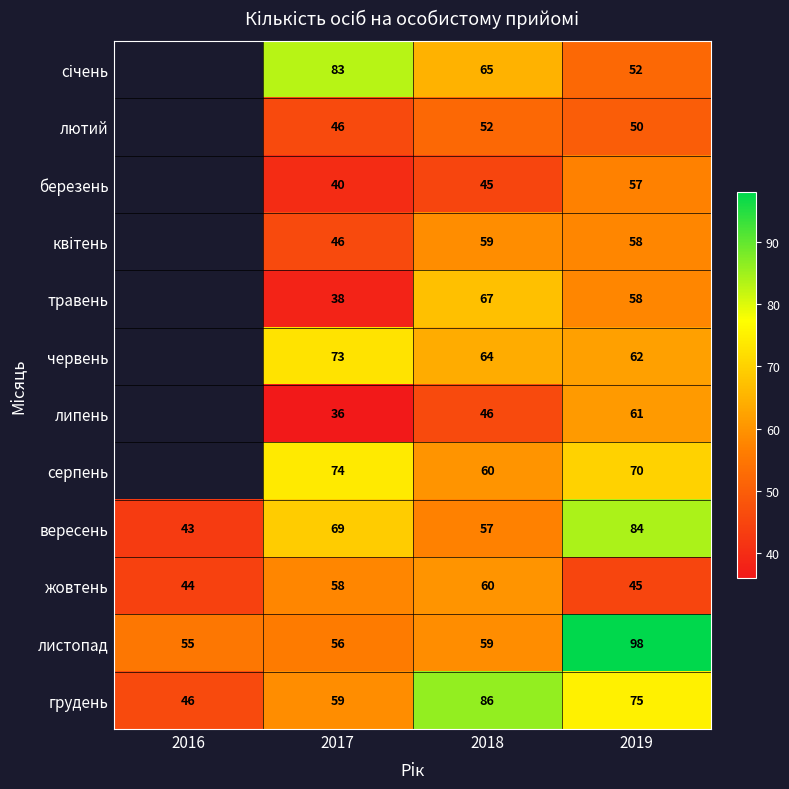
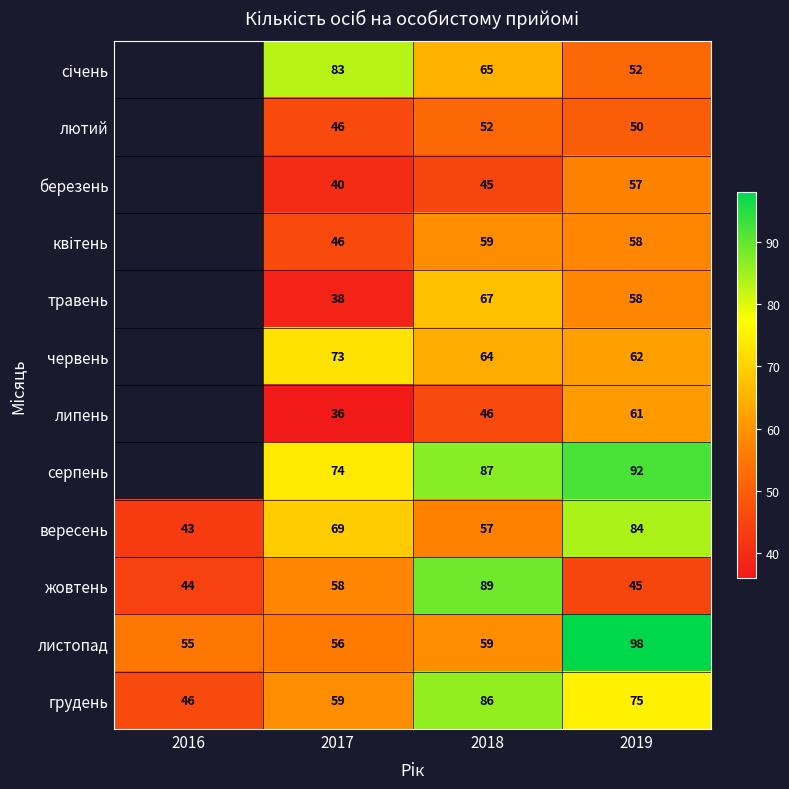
  {
    "січень": {
      "2017": 83,
      "2018": 65,
      "2019": 52
    },
    "лютий": {
      "2017": 46,
      "2018": 52,
      "2019": 50
    },
    "березень": {
      "2017": 40,
      "2018": 45,
      "2019": 57
    },
    "квітень": {
      "2017": 46,
      "2018": 59,
      "2019": 58
    },
    "травень": {
      "2017": 38,
      "2018": 67,
      "2019": 58
    },
    "червень": {
      "2017": 73,
      "2018": 64,
      "2019": 62
    },
    "липень": {
      "2017": 36,
      "2018": 46,
      "2019": 61
    },
    "серпень": {
      "2017": 74,
-     "2018": 60,
-     "2019": 70
+     "2018": 87,
+     "2019": 92
    },
    "вересень": {
      "2016": 43,
      "2017": 69,
      "2018": 57,
      "2019": 84
    },
    "жовтень": {
      "2016": 44,
      "2017": 58,
-     "2018": 60,
+     "2018": 89,
      "2019": 45
    },
    "листопад": {
      "2016": 55,
      "2017": 56,
      "2018": 59,
      "2019": 98
    },
    "грудень": {
      "2016": 46,
      "2017": 59,
      "2018": 86,
      "2019": 75
    }
  }
